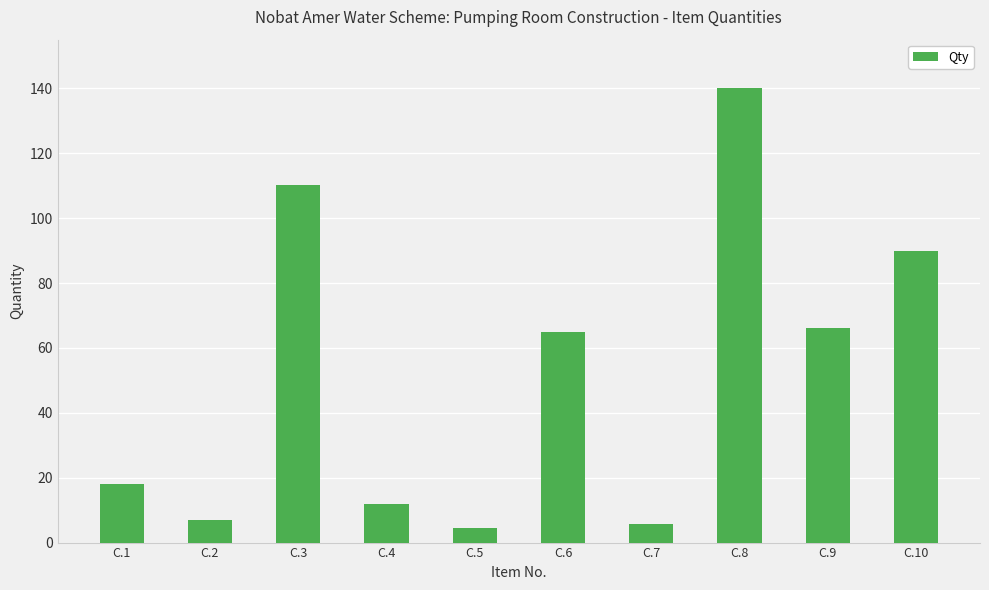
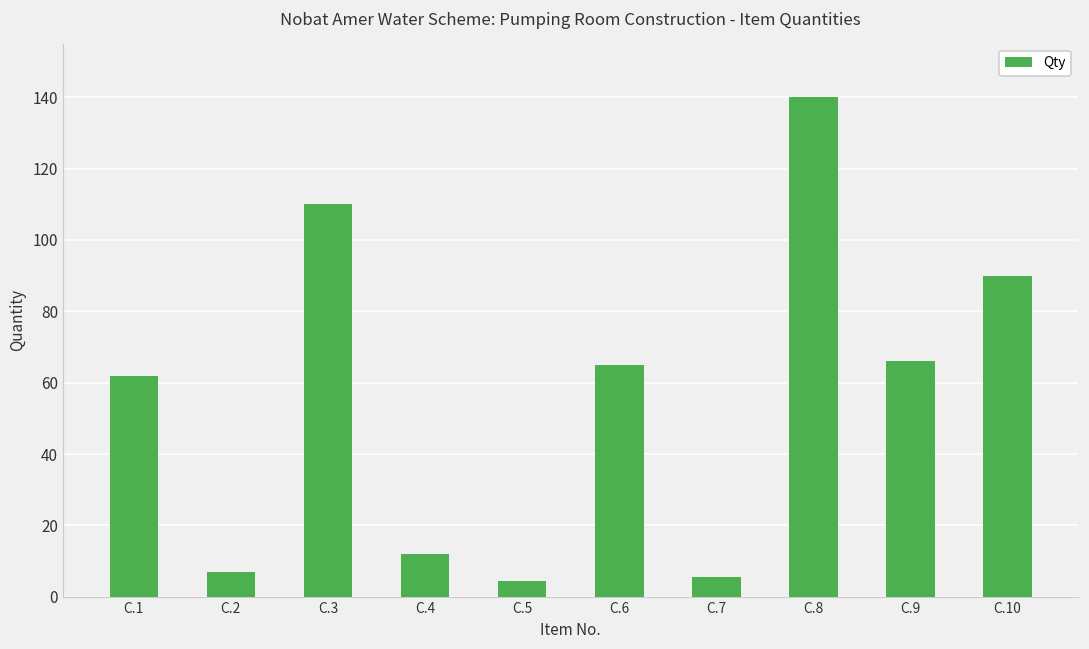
  {
-   "C.1": 18,
+   "C.1": 62,
    "C.2": 7,
    "C.3": 110,
    "C.4": 12,
    "C.5": 5,
    "C.6": 65,
    "C.7": 6,
    "C.8": 140,
    "C.9": 66,
    "C.10": 90
  }
